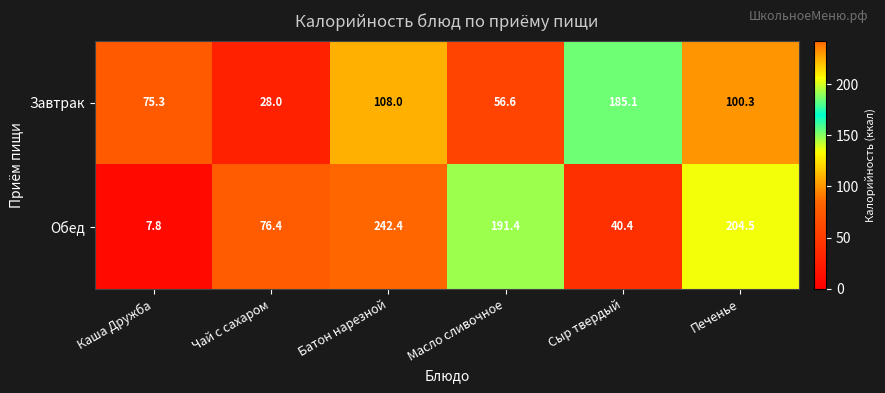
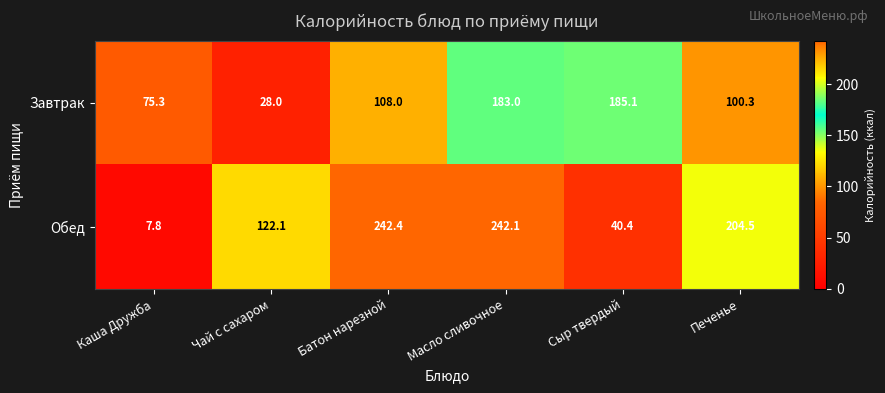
  {
    "Завтрак": {
      "Каша Дружба": 75.3,
      "Чай с сахаром": 28.0,
      "Батон нарезной": 108.0,
-     "Масло сливочное": 56.6,
+     "Масло сливочное": 183.0,
      "Сыр твердый": 185.1,
      "Печенье": 100.3
    },
    "Обед": {
      "Каша Дружба": 7.8,
-     "Чай с сахаром": 76.4,
+     "Чай с сахаром": 122.1,
      "Батон нарезной": 242.4,
-     "Масло сливочное": 191.4,
+     "Масло сливочное": 242.1,
      "Сыр твердый": 40.4,
      "Печенье": 204.5
    }
  }
